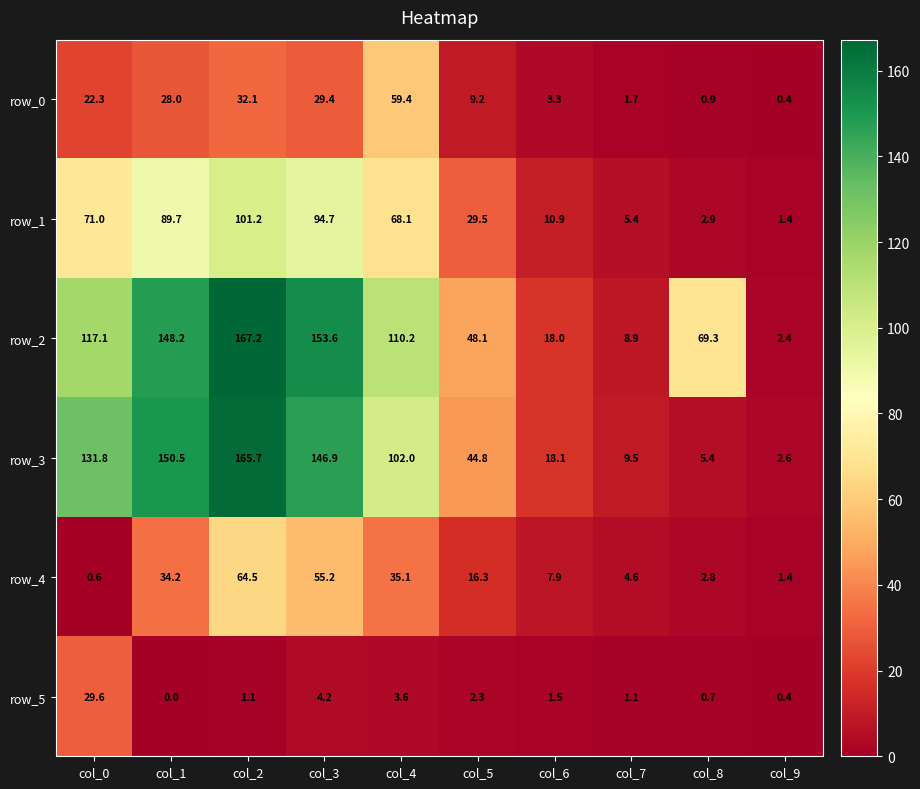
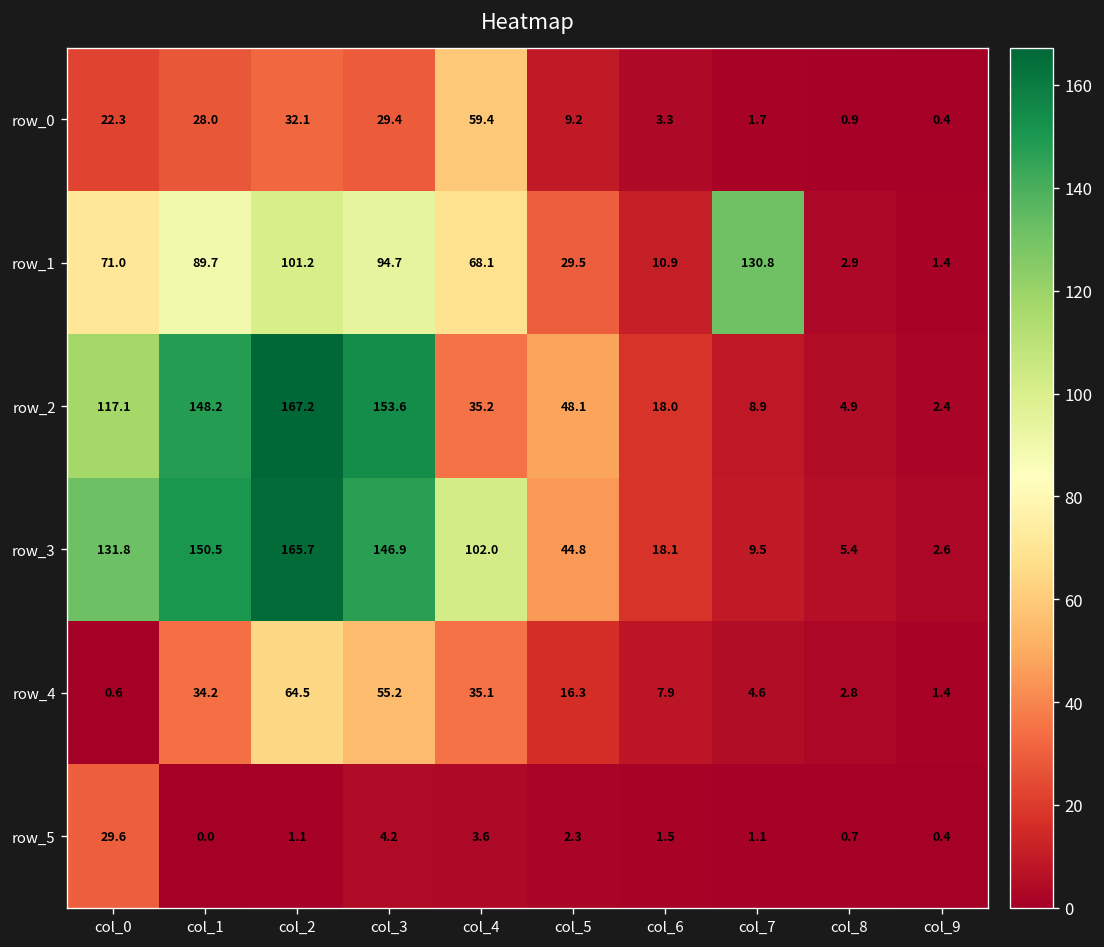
  {
    "row_0": {
      "col_0": 22.3,
      "col_1": 28.0,
      "col_2": 32.1,
      "col_3": 29.4,
      "col_4": 59.4,
      "col_5": 9.2,
      "col_6": 3.3,
      "col_7": 1.7,
      "col_8": 0.9,
      "col_9": 0.4
    },
    "row_1": {
      "col_0": 71.0,
      "col_1": 89.7,
      "col_2": 101.2,
      "col_3": 94.7,
      "col_4": 68.1,
      "col_5": 29.5,
      "col_6": 10.9,
-     "col_7": 5.4,
+     "col_7": 130.8,
      "col_8": 2.9,
      "col_9": 1.4
    },
    "row_2": {
      "col_0": 117.1,
      "col_1": 148.2,
      "col_2": 167.2,
      "col_3": 153.6,
-     "col_4": 110.2,
+     "col_4": 35.2,
      "col_5": 48.1,
      "col_6": 18.0,
      "col_7": 8.9,
-     "col_8": 69.3,
+     "col_8": 4.9,
      "col_9": 2.4
    },
    "row_3": {
      "col_0": 131.8,
      "col_1": 150.5,
      "col_2": 165.7,
      "col_3": 146.9,
      "col_4": 102.0,
      "col_5": 44.8,
      "col_6": 18.1,
      "col_7": 9.5,
      "col_8": 5.4,
      "col_9": 2.6
    },
    "row_4": {
      "col_0": 0.6,
      "col_1": 34.2,
      "col_2": 64.5,
      "col_3": 55.2,
      "col_4": 35.1,
      "col_5": 16.3,
      "col_6": 7.9,
      "col_7": 4.6,
      "col_8": 2.8,
      "col_9": 1.4
    },
    "row_5": {
      "col_0": 29.6,
      "col_1": 0.0,
      "col_2": 1.1,
      "col_3": 4.2,
      "col_4": 3.6,
      "col_5": 2.3,
      "col_6": 1.5,
      "col_7": 1.1,
      "col_8": 0.7,
      "col_9": 0.4
    }
  }
